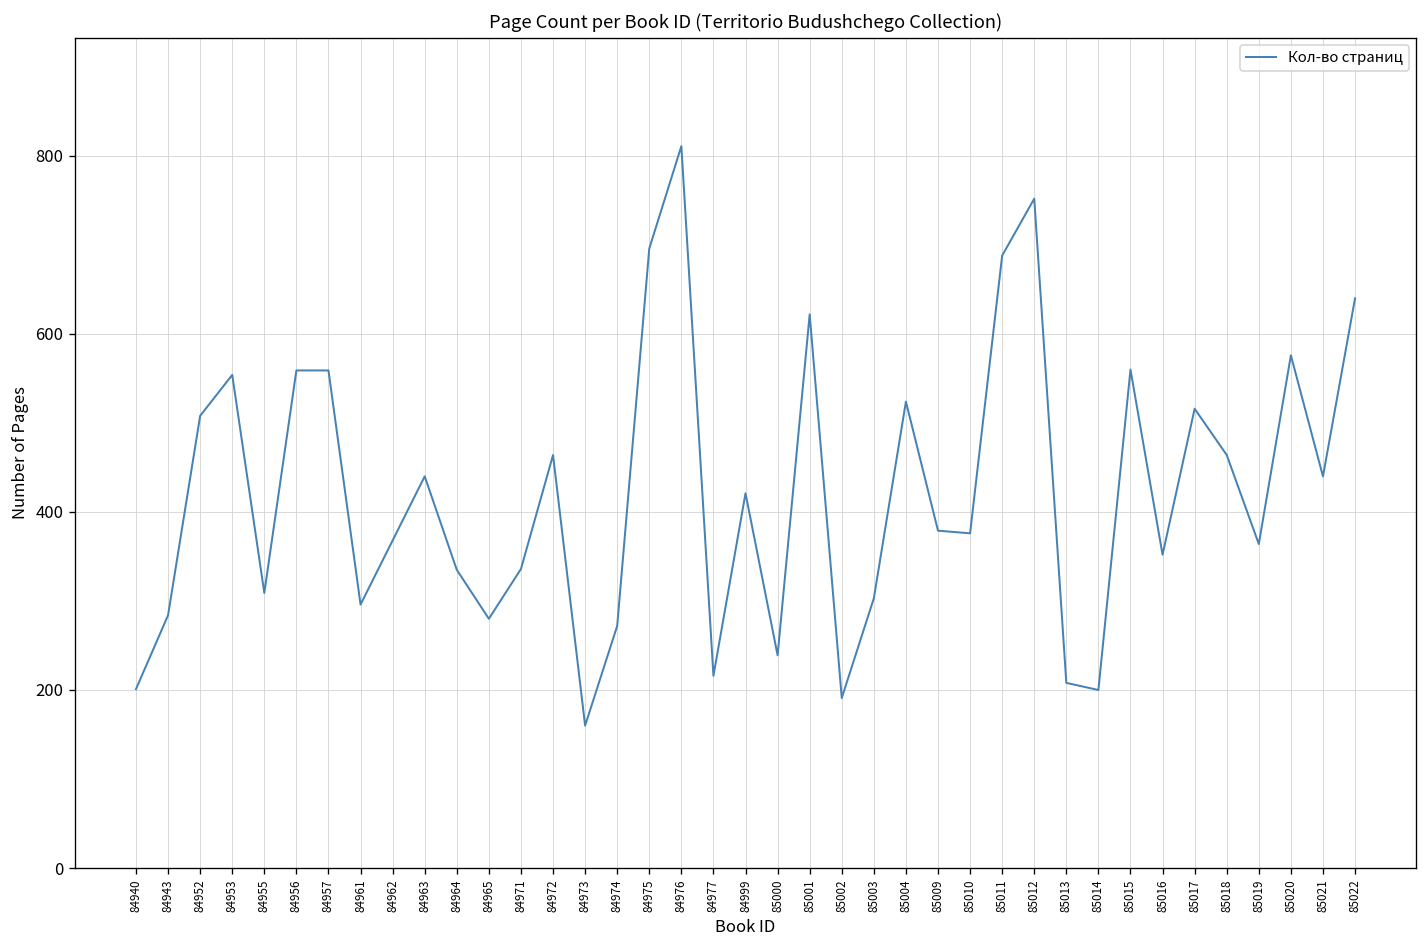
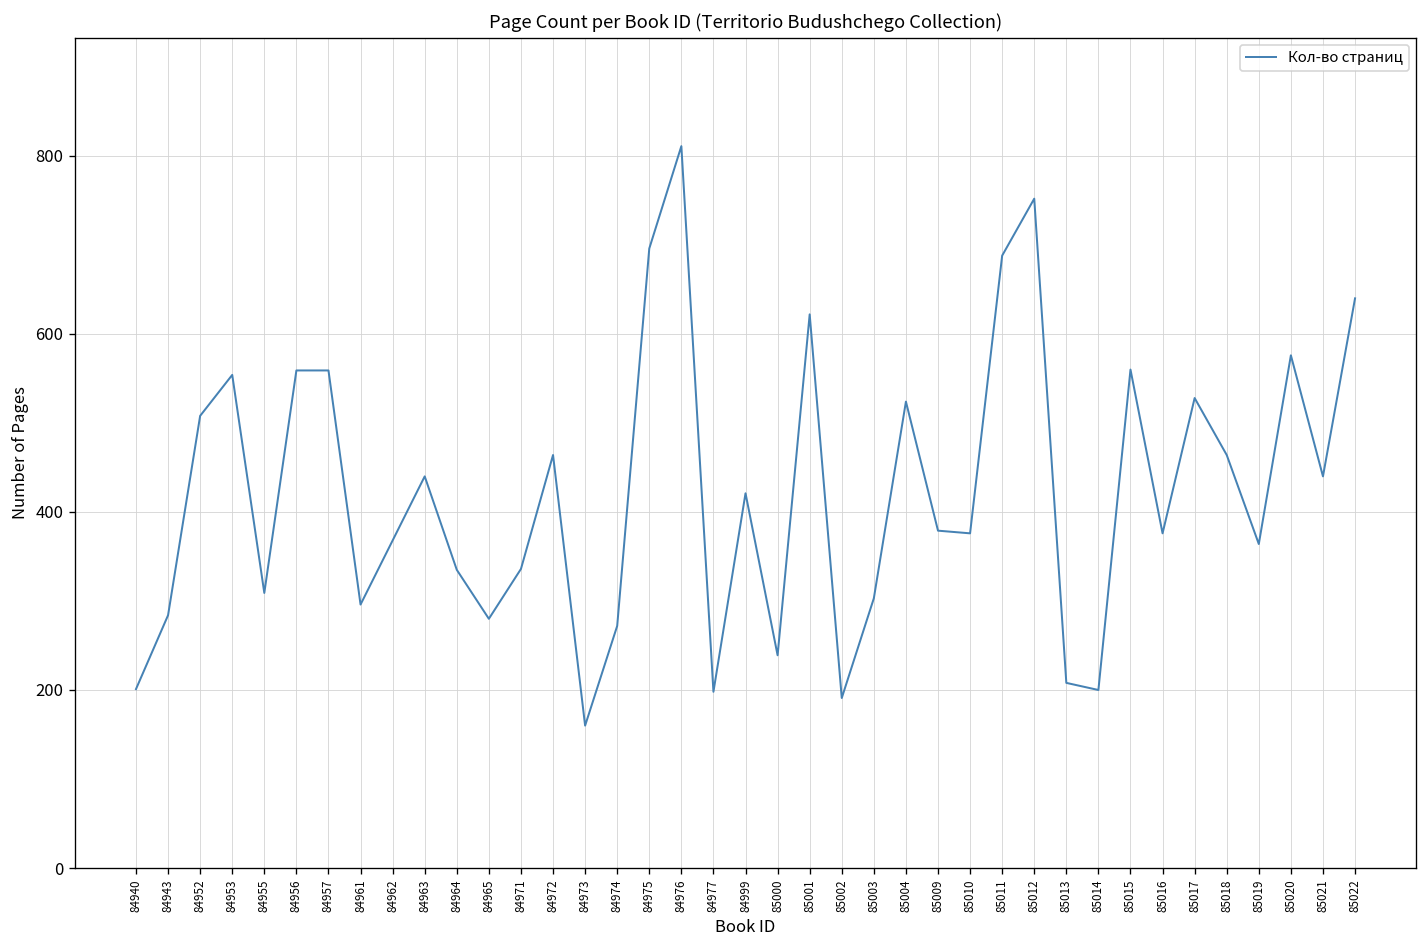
  {
    "84940": 200,
    "84943": 280,
    "84952": 510,
    "84953": 550,
    "84955": 310,
    "84956": 560,
    "84957": 560,
    "84961": 300,
    "84962": 370,
    "84963": 440,
    "84964": 340,
    "84965": 280,
    "84971": 340,
    "84972": 460,
    "84973": 160,
    "84974": 270,
    "84975": 700,
    "84976": 810,
-   "84977": 220,
+   "84977": 200,
    "84999": 420,
    "85000": 240,
    "85001": 620,
    "85002": 190,
    "85003": 300,
    "85004": 520,
    "85009": 380,
    "85010": 380,
    "85011": 690,
    "85012": 750,
    "85013": 210,
    "85014": 200,
    "85015": 560,
-   "85016": 350,
-   "85017": 520,
+   "85016": 380,
+   "85017": 530,
    "85018": 460,
    "85019": 360,
    "85020": 580,
    "85021": 440,
    "85022": 640
  }
